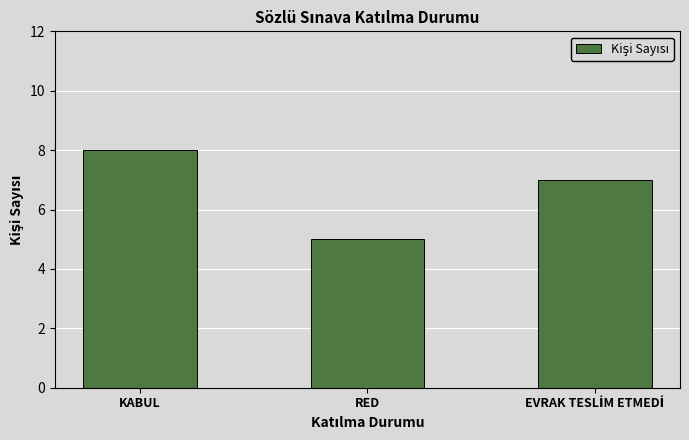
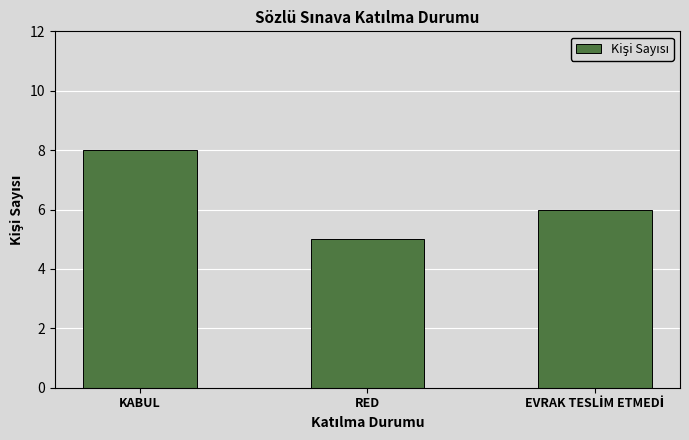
  {
    "KABUL": 8,
    "RED": 5,
-   "EVRAK TESLİM ETMEDİ": 7
+   "EVRAK TESLİM ETMEDİ": 6
  }
